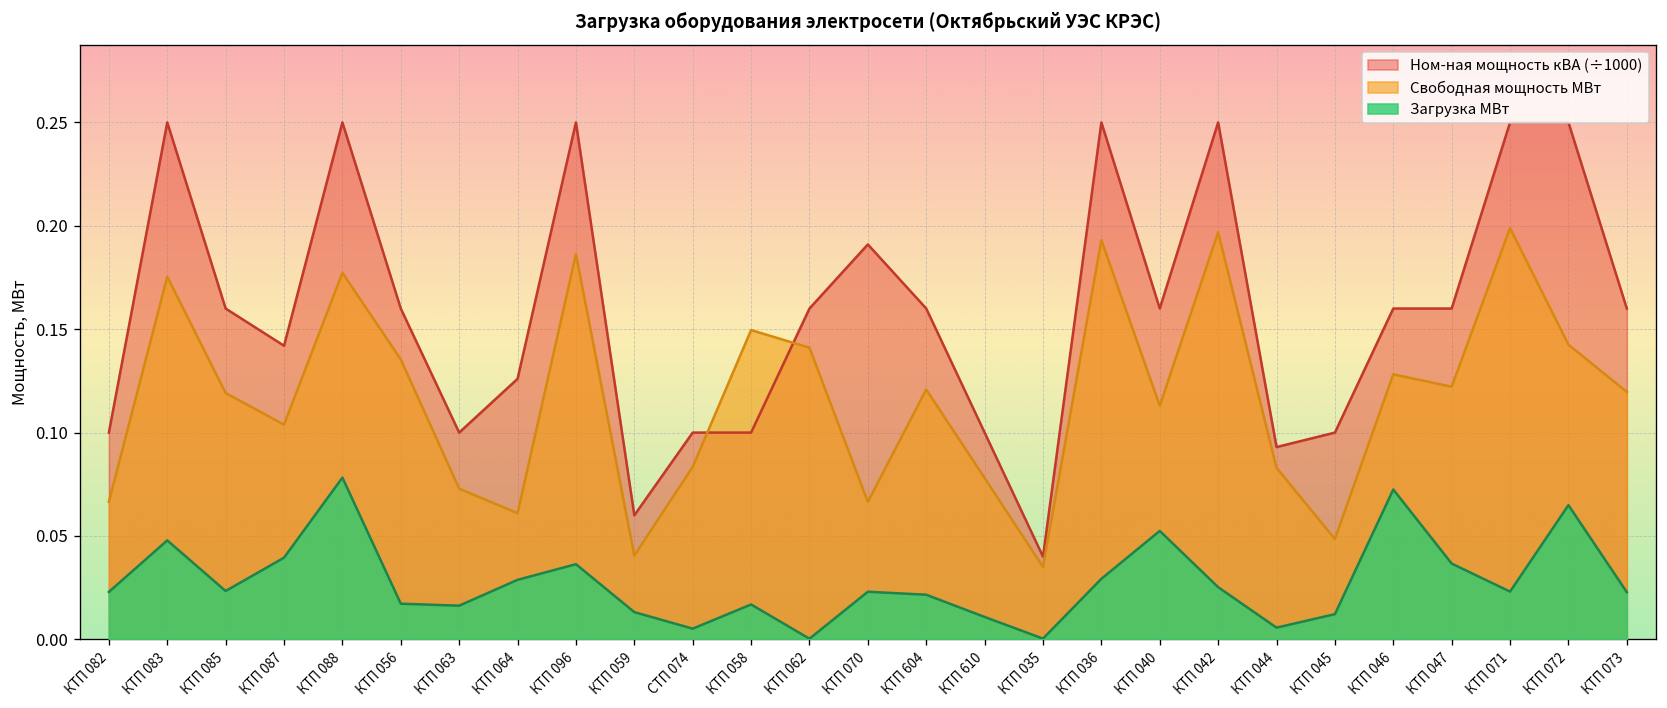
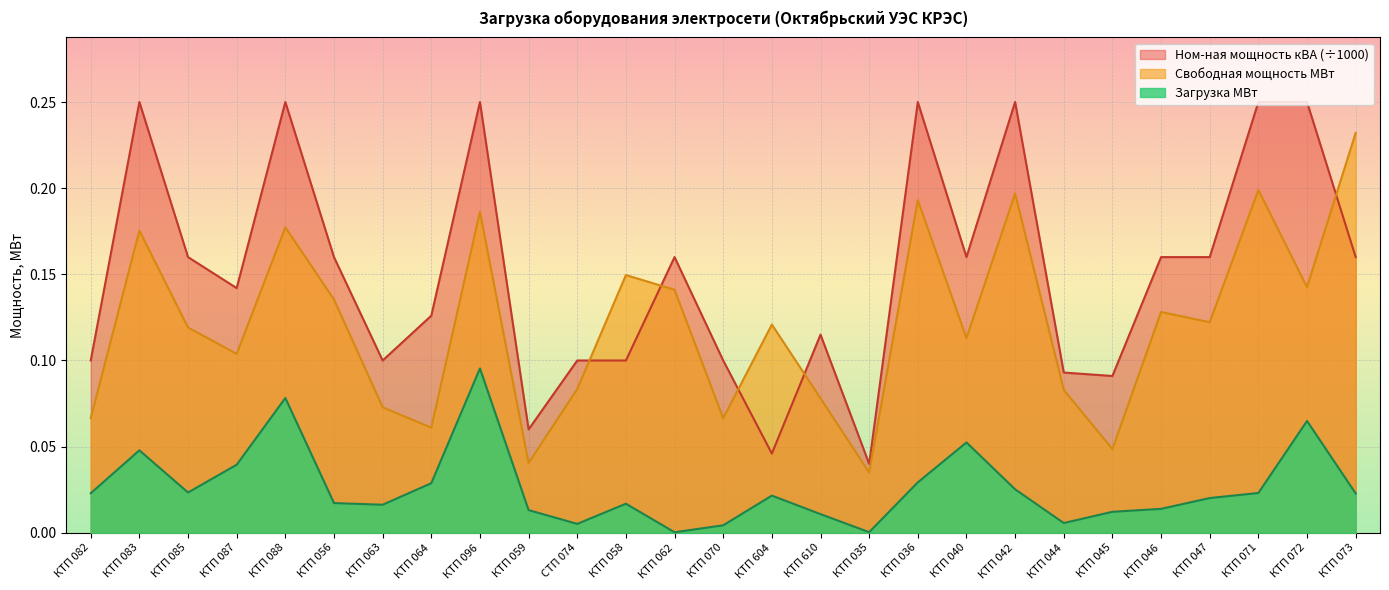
  {
    "Ном-ная мощность кВА (÷1000)": {
      "КТП 082": 0.100,
      "КТП 083": 0.250,
      "КТП 085": 0.160,
      "КТП 087": 0.142,
      "КТП 088": 0.250,
      "КТП 056": 0.160,
      "КТП 063": 0.100,
      "КТП 064": 0.126,
      "КТП 096": 0.250,
      "КТП 059": 0.060,
      "СТП 074": 0.100,
      "КТП 058": 0.100,
      "КТП 062": 0.160,
-     "КТП 070": 0.191,
-     "КТП 604": 0.160,
-     "КТП 610": 0.100,
+     "КТП 070": 0.100,
+     "КТП 604": 0.046,
+     "КТП 610": 0.115,
      "КТП 035": 0.040,
      "КТП 036": 0.250,
      "КТП 040": 0.160,
      "КТП 042": 0.250,
      "КТП 044": 0.093,
-     "КТП 045": 0.100,
+     "КТП 045": 0.091,
      "КТП 046": 0.160,
      "КТП 047": 0.160,
      "КТП 073": 0.160
    },
    "Свободная мощность МВт": {
      "КТП 082": 0.067,
      "КТП 083": 0.175,
      "КТП 085": 0.119,
      "КТП 087": 0.104,
      "КТП 088": 0.177,
      "КТП 056": 0.135,
      "КТП 063": 0.073,
      "КТП 064": 0.061,
      "КТП 096": 0.186,
      "КТП 059": 0.040,
      "СТП 074": 0.083,
      "КТП 058": 0.150,
      "КТП 062": 0.141,
      "КТП 070": 0.066,
      "КТП 604": 0.121,
      "КТП 610": 0.078,
      "КТП 035": 0.035,
      "КТП 036": 0.193,
      "КТП 040": 0.113,
      "КТП 042": 0.197,
      "КТП 044": 0.083,
      "КТП 045": 0.049,
      "КТП 046": 0.128,
      "КТП 047": 0.122,
      "КТП 071": 0.199,
      "КТП 072": 0.143,
-     "КТП 073": 0.120
+     "КТП 073": 0.232
    },
    "Загрузка МВт": {
      "КТП 082": 0.023,
      "КТП 083": 0.048,
      "КТП 085": 0.023,
      "КТП 087": 0.040,
      "КТП 088": 0.078,
      "КТП 056": 0.017,
      "КТП 063": 0.016,
      "КТП 064": 0.029,
-     "КТП 096": 0.036,
+     "КТП 096": 0.095,
      "КТП 059": 0.013,
      "СТП 074": 0.005,
      "КТП 058": 0.017,
      "КТП 062": 0.000,
-     "КТП 070": 0.023,
+     "КТП 070": 0.004,
      "КТП 604": 0.022,
      "КТП 610": 0.011,
      "КТП 035": 0.000,
      "КТП 036": 0.029,
      "КТП 040": 0.052,
      "КТП 042": 0.025,
      "КТП 044": 0.006,
      "КТП 045": 0.012,
-     "КТП 046": 0.072,
-     "КТП 047": 0.037,
+     "КТП 046": 0.014,
+     "КТП 047": 0.020,
      "КТП 071": 0.023,
      "КТП 072": 0.065,
      "КТП 073": 0.023
    }
  }
